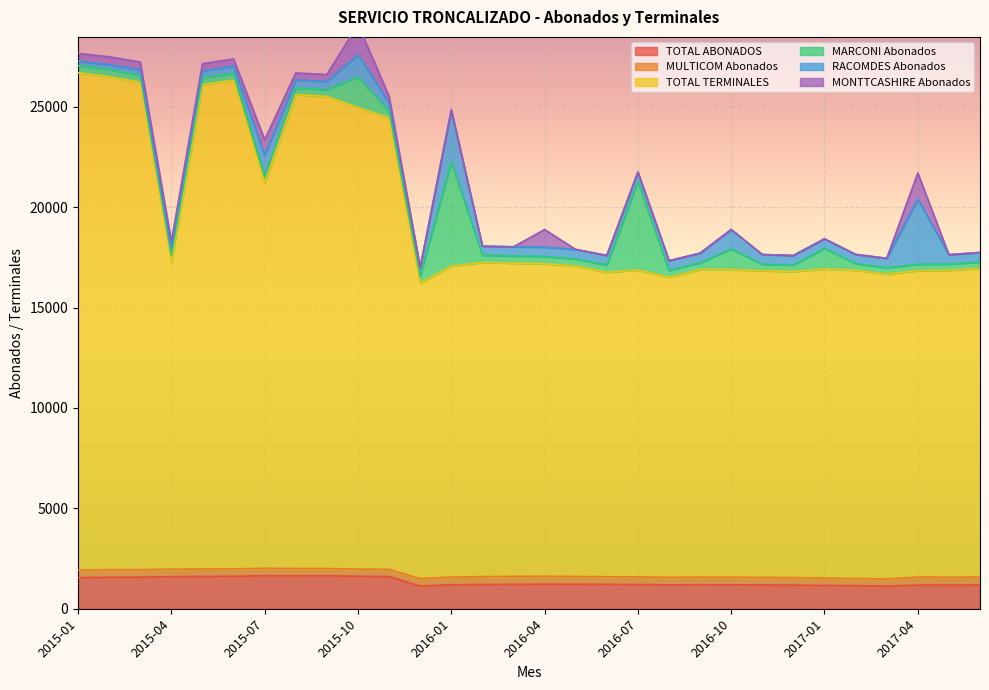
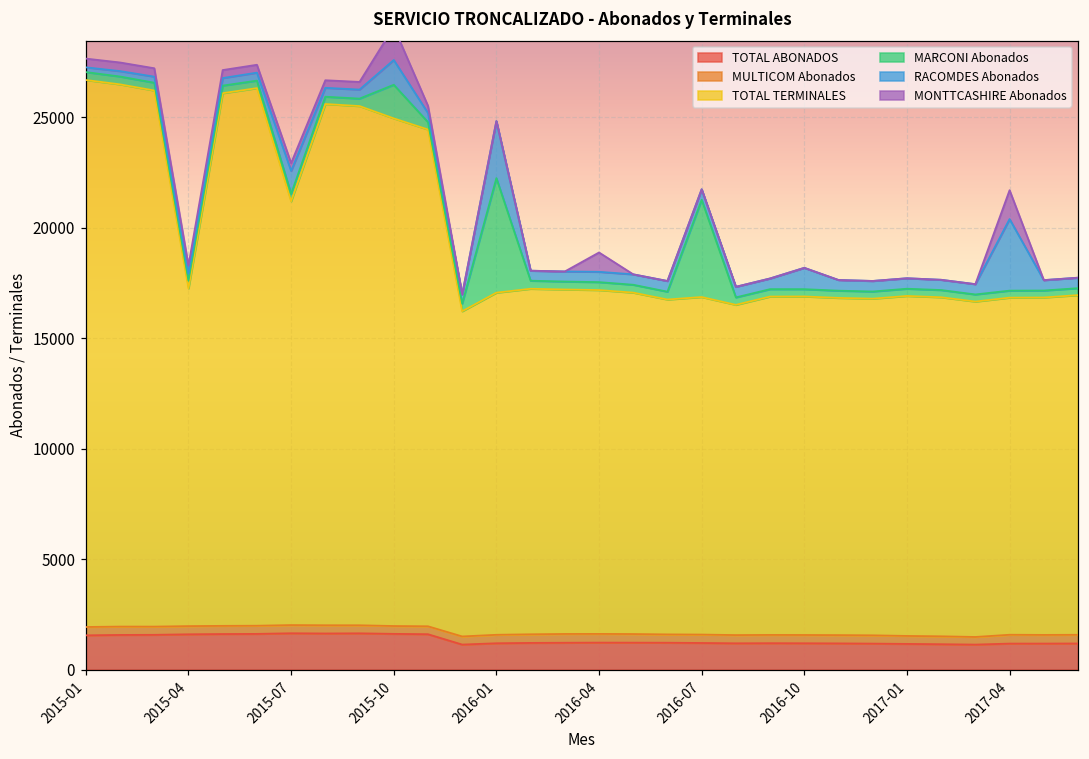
  {
    "TOTAL TERMINALES": {
      "2015-01": 24800,
      "2015-04": 15300,
      "2015-07": 19200,
      "2015-10": 23000,
      "2016-01": 15500,
      "2016-04": 15600,
      "2016-07": 15300,
      "2016-10": 15300,
      "2017-01": 15400,
      "2017-04": 15300
    },
    "MARCONI Abonados": {
      "2015-01": 400,
      "2015-04": 400,
      "2015-07": 300,
      "2015-10": 1500,
      "2016-01": 5200,
      "2016-04": 400,
      "2016-07": 4400,
-     "2016-10": 1000,
-     "2017-01": 1000,
+     "2016-10": 300,
+     "2017-01": 300,
      "2017-04": 300
    },
    "RACOMDES Abonados": {
      "2015-01": 200,
      "2015-04": 300,
      "2015-07": 1000,
      "2015-10": 1100,
      "2016-04": 500,
      "2017-04": 3200
    },
    "MONTTCASHIRE Abonados": {
      "2015-01": 400,
      "2015-04": 400,
-     "2015-07": 800,
+     "2015-07": 400,
      "2016-04": 900,
      "2017-04": 1300
    }
  }
